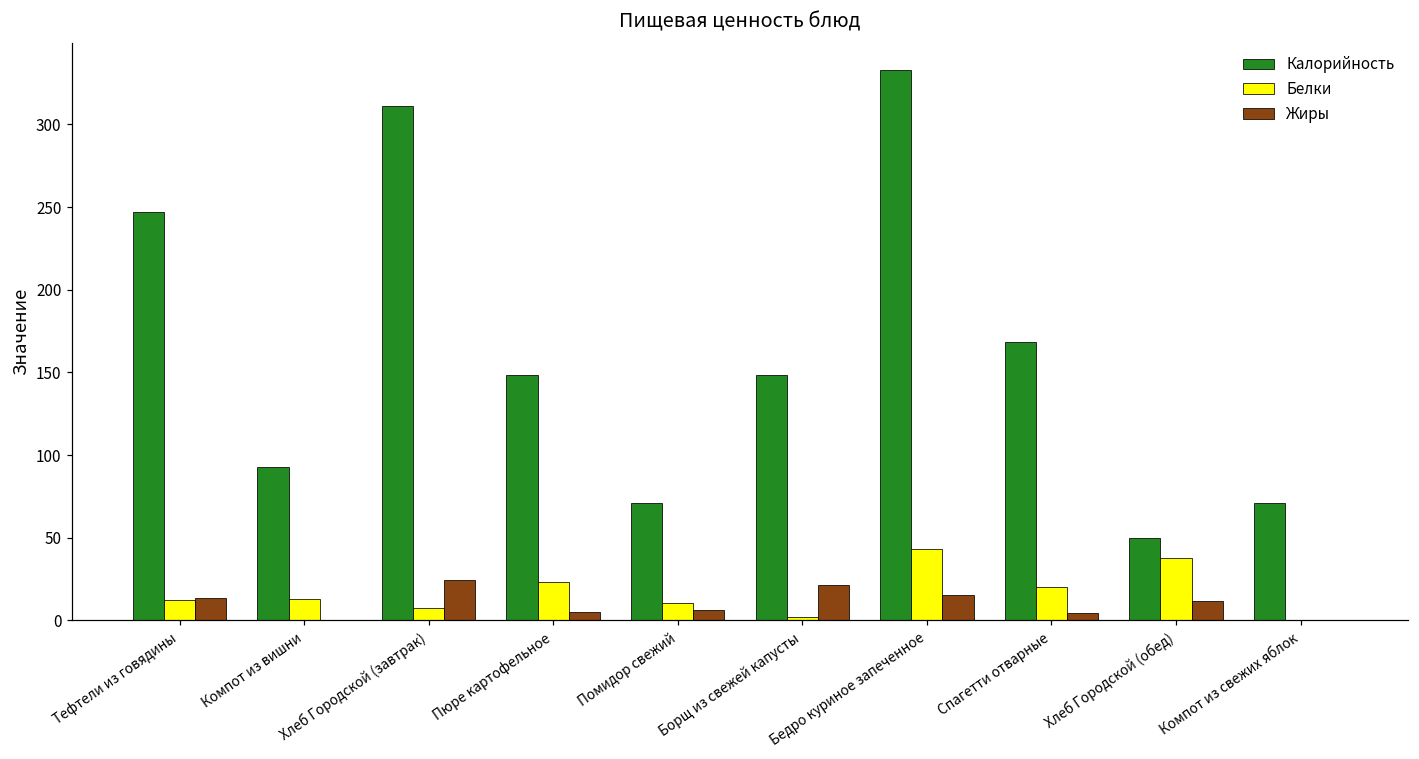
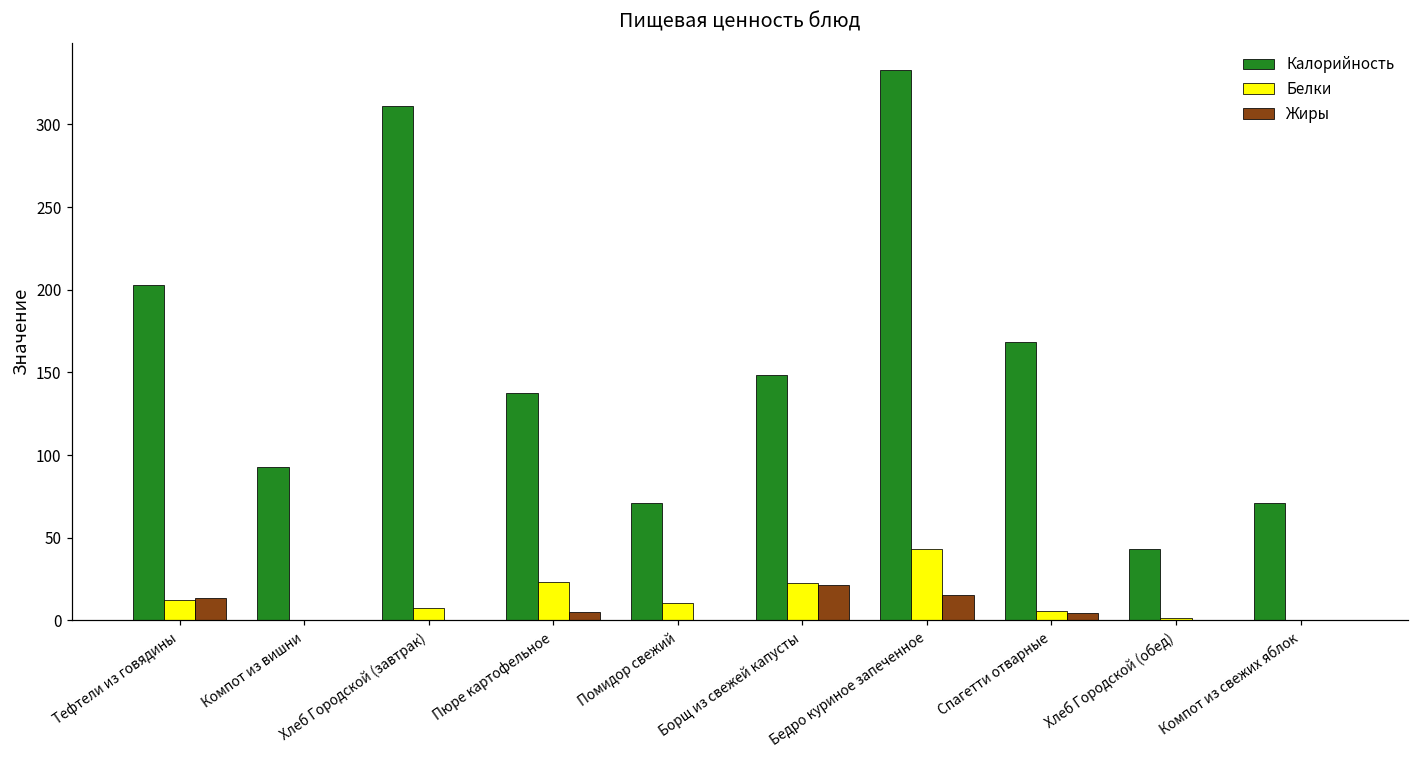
  {
    "Калорийность": {
-     "Тефтели из говядины": 247,
+     "Тефтели из говядины": 203,
      "Компот из вишни": 93,
      "Хлеб Городской (завтрак)": 311,
-     "Пюре картофельное": 148,
+     "Пюре картофельное": 137,
      "Помидор свежий": 71,
      "Борщ из свежей капусты": 149,
      "Бедро куриное запеченное": 333,
      "Спагетти отварные": 168,
-     "Хлеб Городской (обед)": 50,
+     "Хлеб Городской (обед)": 43,
      "Компот из свежих яблок": 71
    },
    "Белки": {
      "Тефтели из говядины": 12,
-     "Компот из вишни": 13,
+     "Компот из вишни": 0,
      "Хлеб Городской (завтрак)": 8,
      "Пюре картофельное": 23,
      "Помидор свежий": 11,
-     "Борщ из свежей капусты": 2,
+     "Борщ из свежей капусты": 23,
      "Бедро куриное запеченное": 43,
-     "Спагетти отварные": 20,
-     "Хлеб Городской (обед)": 38
+     "Спагетти отварные": 6,
+     "Хлеб Городской (обед)": 2
    },
    "Жиры": {
      "Тефтели из говядины": 14,
      "Компот из вишни": 0,
-     "Хлеб Городской (завтрак)": 24,
+     "Хлеб Городской (завтрак)": 0,
      "Пюре картофельное": 5,
-     "Помидор свежий": 6,
+     "Помидор свежий": 0,
      "Борщ из свежей капусты": 21,
      "Бедро куриное запеченное": 15,
      "Спагетти отварные": 5,
-     "Хлеб Городской (обед)": 12,
+     "Хлеб Городской (обед)": 0,
      "Компот из свежих яблок": 0
    }
  }
